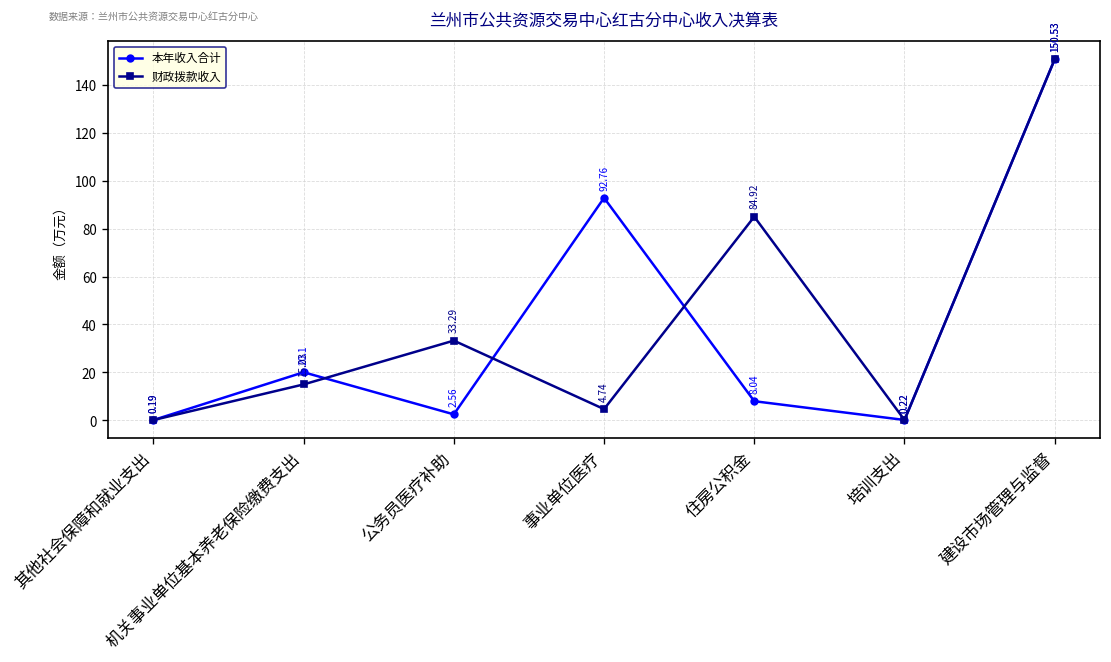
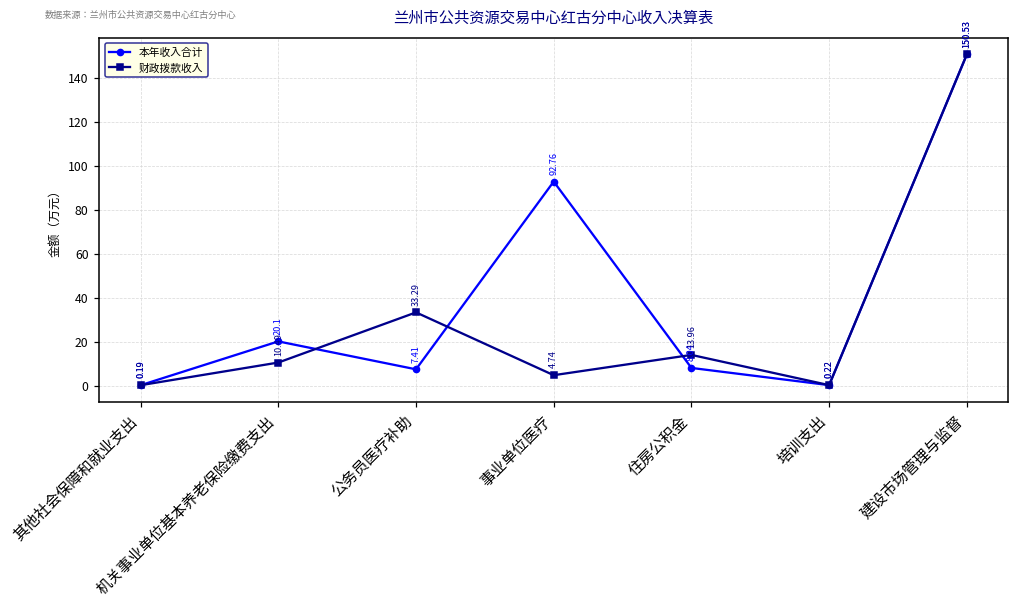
  {
    "本年收入合计": {
-     "公务员医疗补助": 2.56,
+     "公务员医疗补助": 7.41,
      "事业单位医疗": 92.76,
      "住房公积金": 8.04
    },
    "财政拨款收入": {
-     "机关事业单位基本养老保险缴费支出": 15.03,
+     "机关事业单位基本养老保险缴费支出": 10.49,
      "公务员医疗补助": 33.29,
      "事业单位医疗": 4.74,
-     "住房公积金": 84.92
+     "住房公积金": 13.96
    }
  }
